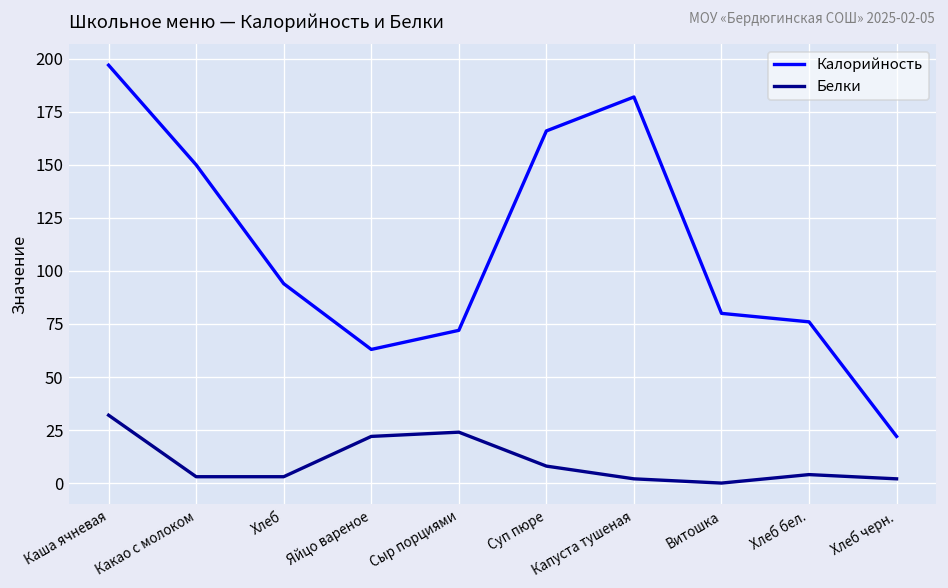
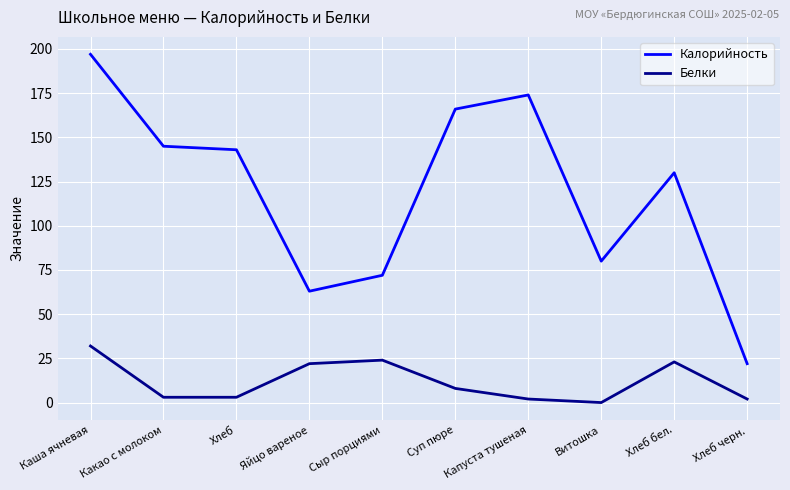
  {
    "Калорийность": {
      "Каша ячневая": 197,
-     "Какао с молоком": 150,
-     "Хлеб": 94,
+     "Какао с молоком": 145,
+     "Хлеб": 143,
      "Яйцо вареное": 63,
      "Сыр порциями": 72,
      "Суп пюре": 166,
-     "Капуста тушеная": 182,
+     "Капуста тушеная": 174,
      "Витошка": 80,
-     "Хлеб бел.": 76,
+     "Хлеб бел.": 130,
      "Хлеб черн.": 22
    },
    "Белки": {
      "Каша ячневая": 32,
      "Какао с молоком": 3,
      "Хлеб": 3,
      "Яйцо вареное": 22,
      "Сыр порциями": 24,
      "Суп пюре": 8,
      "Капуста тушеная": 2,
      "Витошка": 0,
-     "Хлеб бел.": 4,
+     "Хлеб бел.": 23,
      "Хлеб черн.": 2
    }
  }
